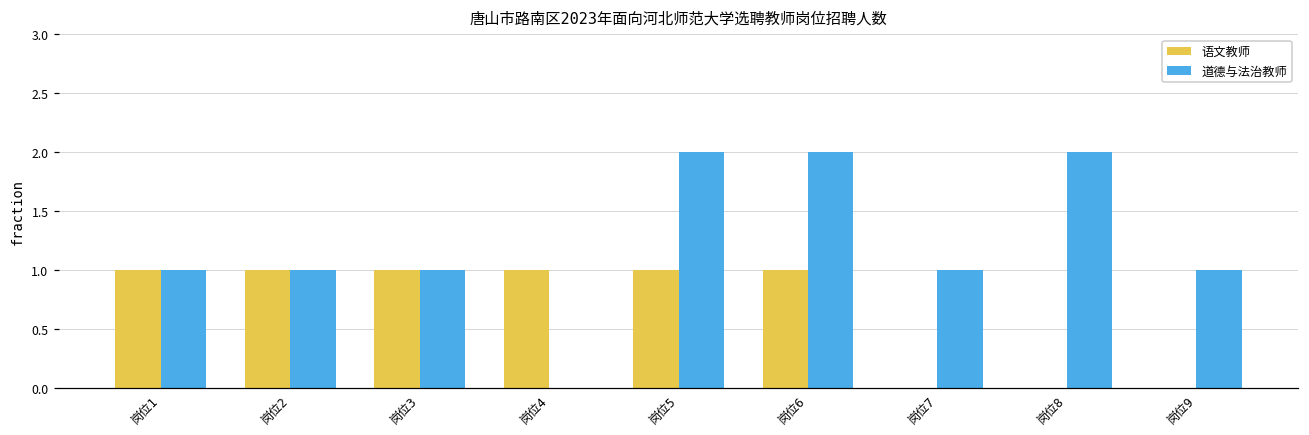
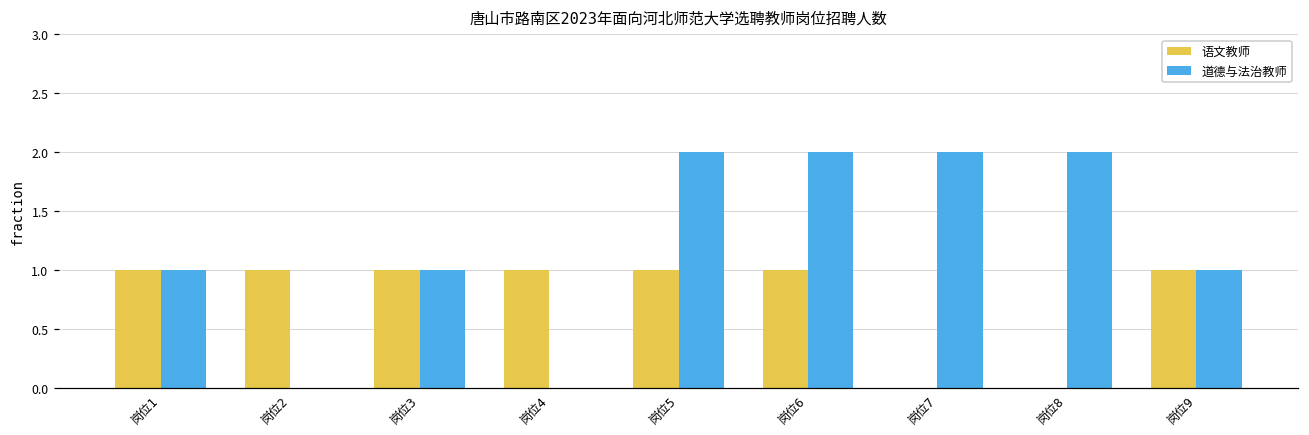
  {
    "语文教师": {
      "岗位1": 1,
      "岗位2": 1,
      "岗位3": 1,
      "岗位4": 1,
      "岗位5": 1,
      "岗位6": 1,
      "岗位7": 0,
      "岗位8": 0,
-     "岗位9": 0
+     "岗位9": 1
    },
    "道德与法治教师": {
      "岗位1": 1,
-     "岗位2": 1,
+     "岗位2": 0,
      "岗位3": 1,
      "岗位4": 0,
      "岗位5": 2,
      "岗位6": 2,
-     "岗位7": 1,
+     "岗位7": 2,
      "岗位8": 2,
      "岗位9": 1
    }
  }
